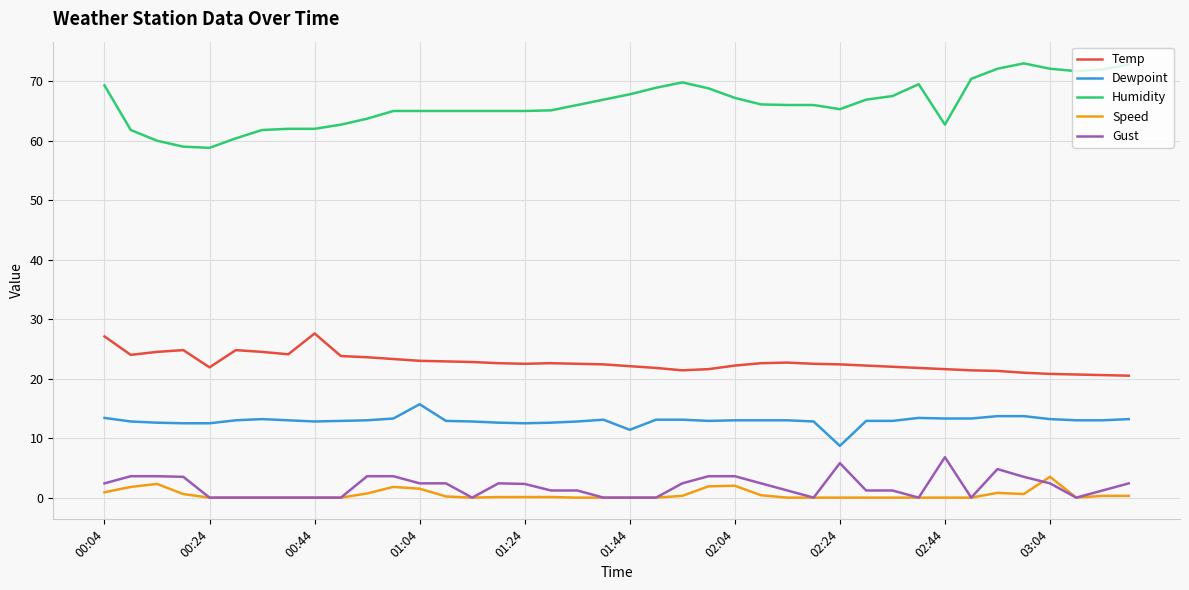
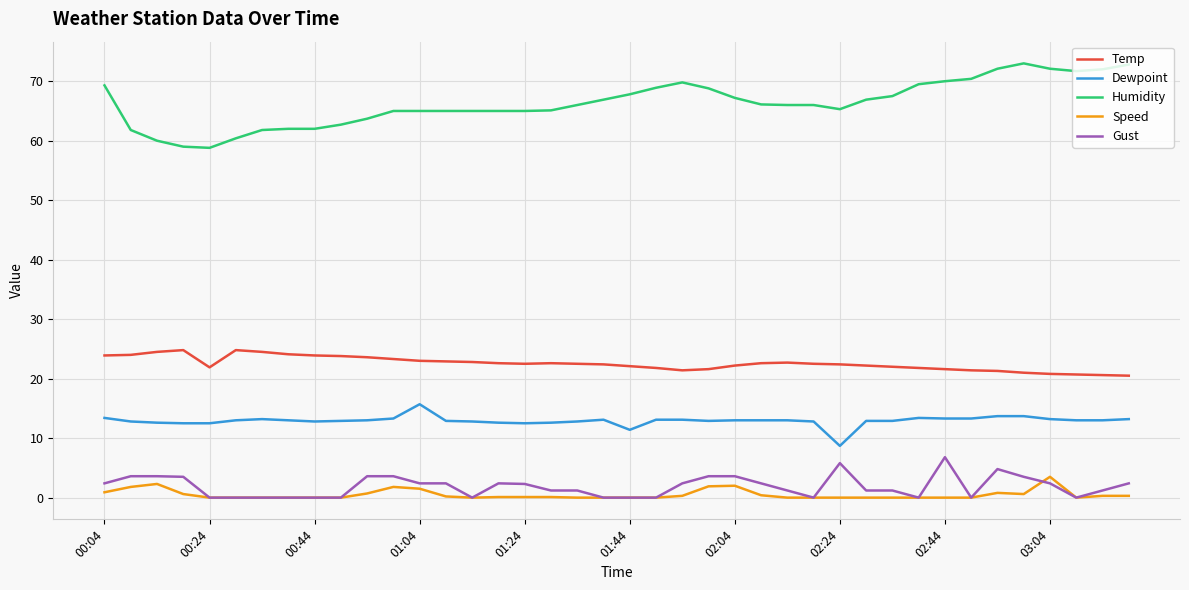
  {
    "Temp": {
-     "00:04": 27,
+     "00:04": 24,
      "00:24": 22,
-     "00:44": 28,
+     "00:44": 24,
      "01:04": 23,
      "01:24": 23,
      "01:44": 22,
      "02:04": 22,
      "02:24": 22,
      "02:44": 22,
      "03:04": 21
    },
    "Dewpoint": {
      "00:04": 13,
      "00:24": 13,
      "00:44": 13,
      "01:04": 16,
      "01:24": 13,
      "01:44": 11,
      "02:04": 13,
      "02:24": 9,
      "02:44": 13,
      "03:04": 13
    },
    "Humidity": {
      "00:04": 69,
      "00:24": 59,
      "00:44": 62,
      "01:04": 65,
      "01:24": 65,
      "01:44": 68,
      "02:04": 67,
      "02:24": 65,
-     "02:44": 63,
+     "02:44": 70,
      "03:04": 72
    },
    "Speed": {
      "00:04": 1,
      "01:04": 2,
      "01:24": 0,
      "02:04": 2,
      "02:24": 0,
      "02:44": 0,
      "03:04": 4
    },
    "Gust": {
      "00:04": 2,
      "01:04": 2,
      "01:24": 2,
      "02:04": 4,
      "02:24": 6,
      "02:44": 7,
      "03:04": 2
    }
  }
